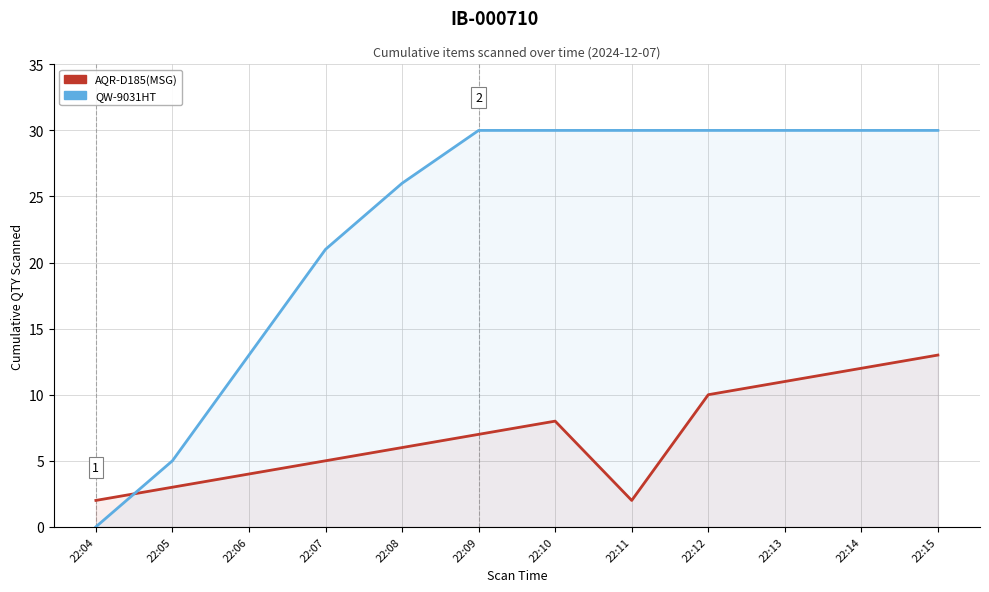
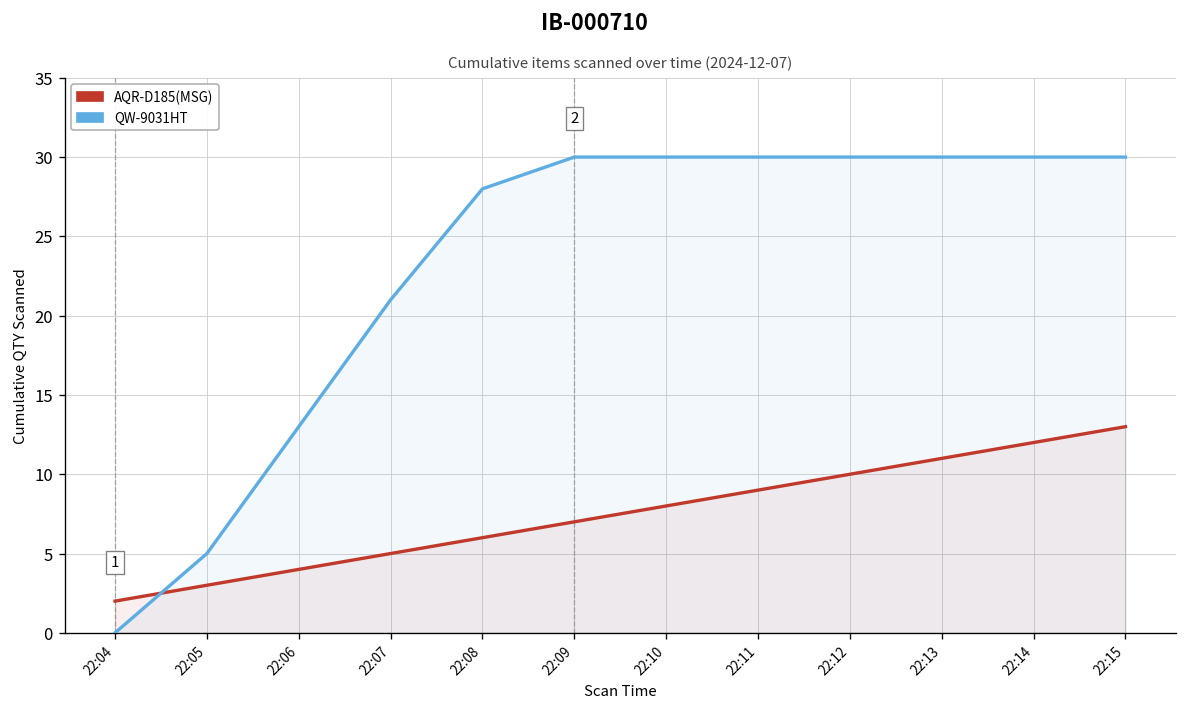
  {
    "AQR-D185(MSG)": {
      "22:04": 2,
      "22:05": 3,
      "22:06": 4,
      "22:07": 5,
      "22:08": 6,
      "22:09": 7,
      "22:10": 8,
-     "22:11": 2,
+     "22:11": 9,
      "22:12": 10,
      "22:13": 11,
      "22:14": 12,
      "22:15": 13
    },
    "QW-9031HT": {
      "22:04": 0,
      "22:05": 5,
      "22:06": 13,
      "22:07": 21,
-     "22:08": 26,
+     "22:08": 28,
      "22:09": 30,
      "22:10": 30,
      "22:11": 30,
      "22:12": 30,
      "22:13": 30,
      "22:14": 30,
      "22:15": 30
    }
  }
